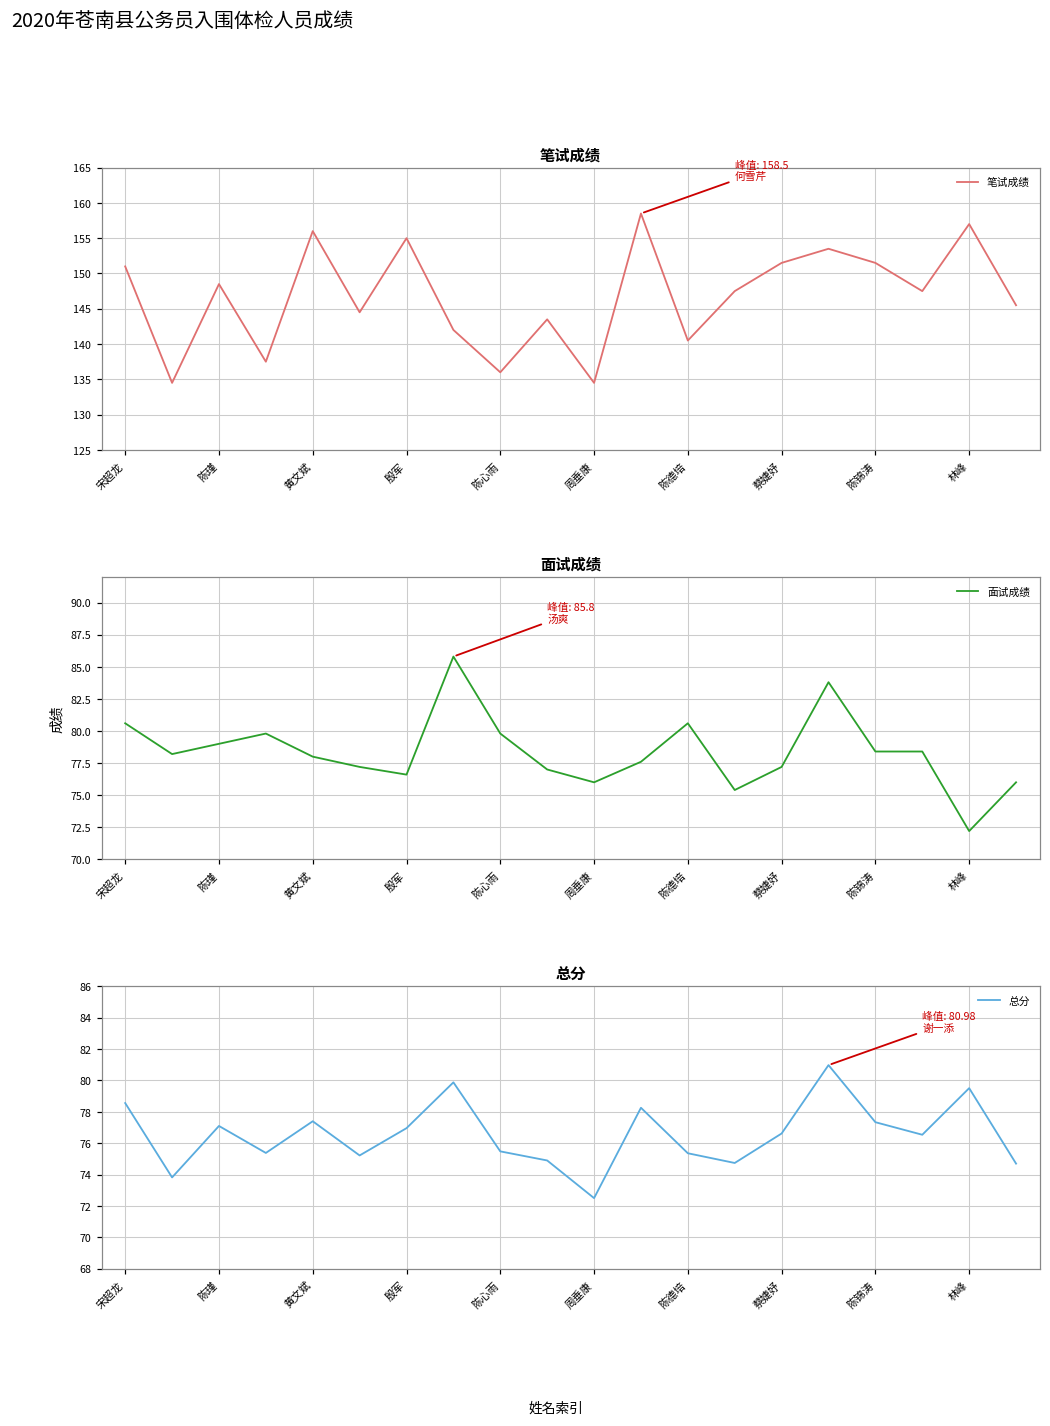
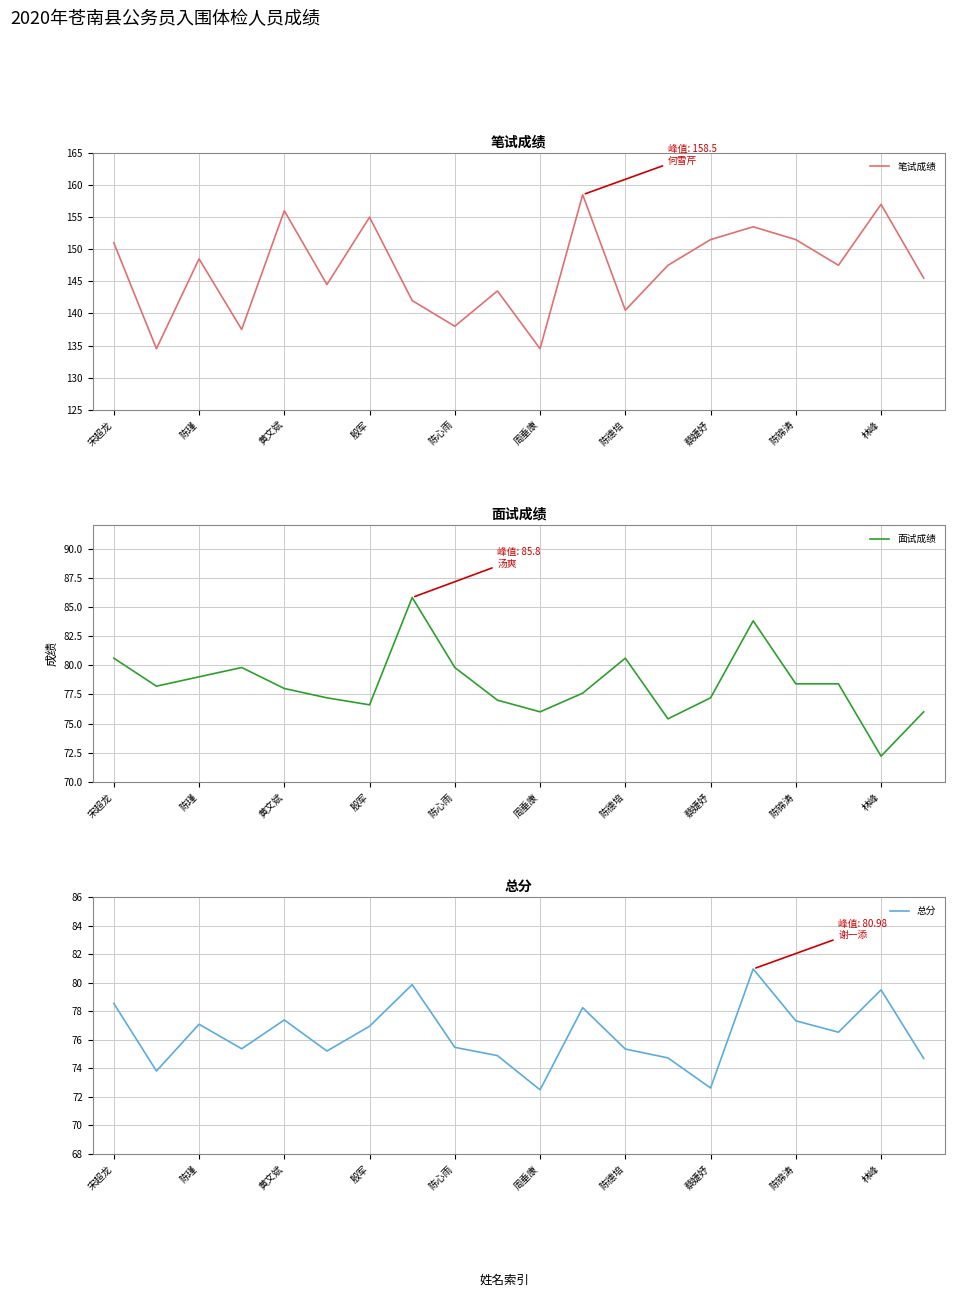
  {
    "笔试成绩": {
      "宋超龙": 151,
      "陈瑾": 149,
      "黄文斌": 156,
      "殷军": 155,
-     "陈心雨": 136,
+     "陈心雨": 138,
      "周垂康": 135,
      "陈德培": 141,
      "蔡婕妤": 152,
      "陈锦涛": 152,
      "林峰": 157
    },
    "面试成绩": {
      "宋超龙": 80.6,
      "陈瑾": 79.0,
      "黄文斌": 78.0,
      "殷军": 76.6,
      "陈心雨": 79.8,
      "周垂康": 76.0,
      "陈德培": 80.6,
      "蔡婕妤": 77.2,
      "陈锦涛": 78.4,
      "林峰": 72.2
    },
    "总分": {
      "宋超龙": 78.6,
      "陈瑾": 77.1,
      "黄文斌": 77.4,
      "殷军": 77.0,
      "陈心雨": 75.5,
      "周垂康": 72.5,
      "陈德培": 75.4,
-     "蔡婕妤": 76.6,
+     "蔡婕妤": 72.6,
      "陈锦涛": 77.3,
      "林峰": 79.5
    }
  }
